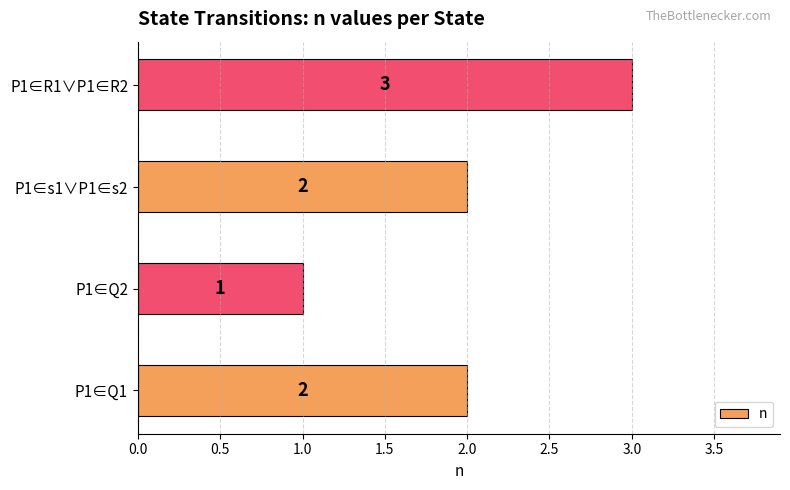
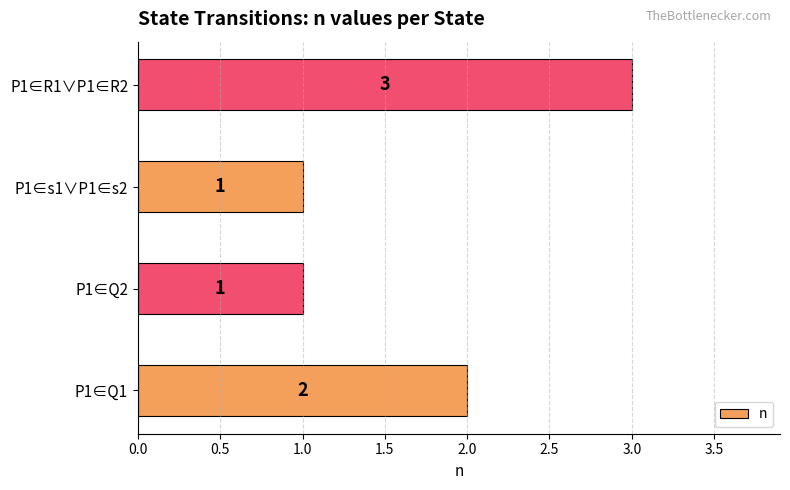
  {
    "P1∈R1∨P1∈R2": 3,
-   "P1∈s1∨P1∈s2": 2,
+   "P1∈s1∨P1∈s2": 1,
    "P1∈Q2": 1,
    "P1∈Q1": 2
  }
